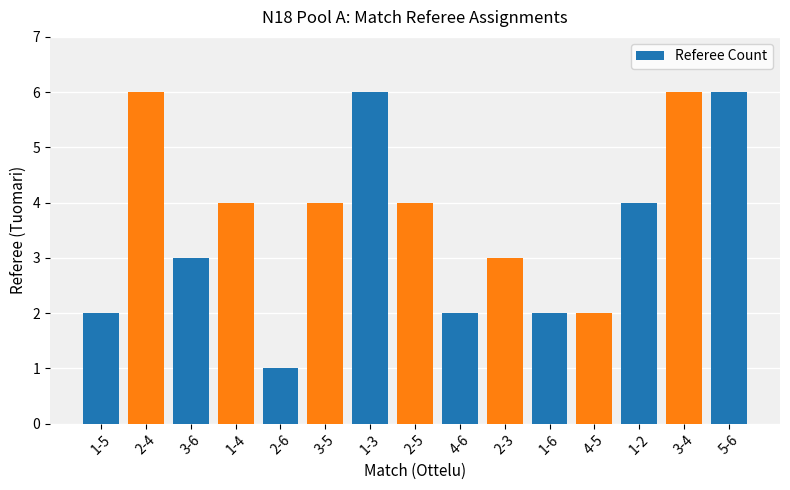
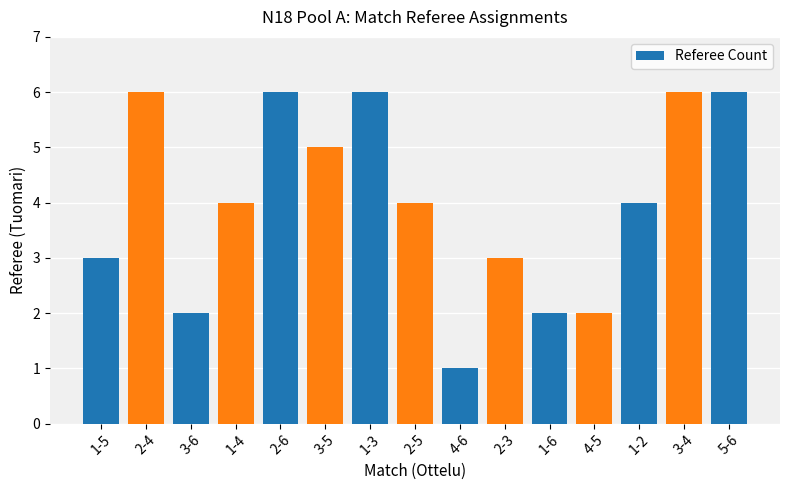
  {
-   "1-5": 2,
+   "1-5": 3,
    "2-4": 6,
-   "3-6": 3,
+   "3-6": 2,
    "1-4": 4,
-   "2-6": 1,
-   "3-5": 4,
+   "2-6": 6,
+   "3-5": 5,
    "1-3": 6,
    "2-5": 4,
-   "4-6": 2,
+   "4-6": 1,
    "2-3": 3,
    "1-6": 2,
    "4-5": 2,
    "1-2": 4,
    "3-4": 6,
    "5-6": 6
  }
